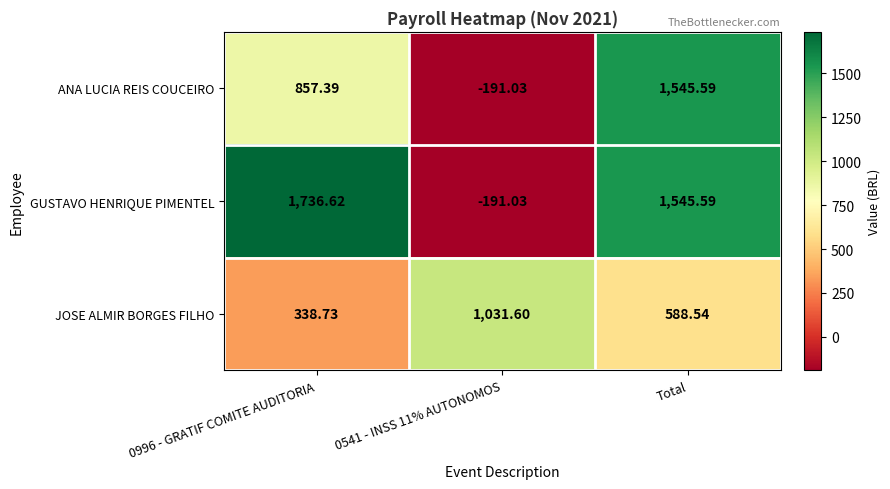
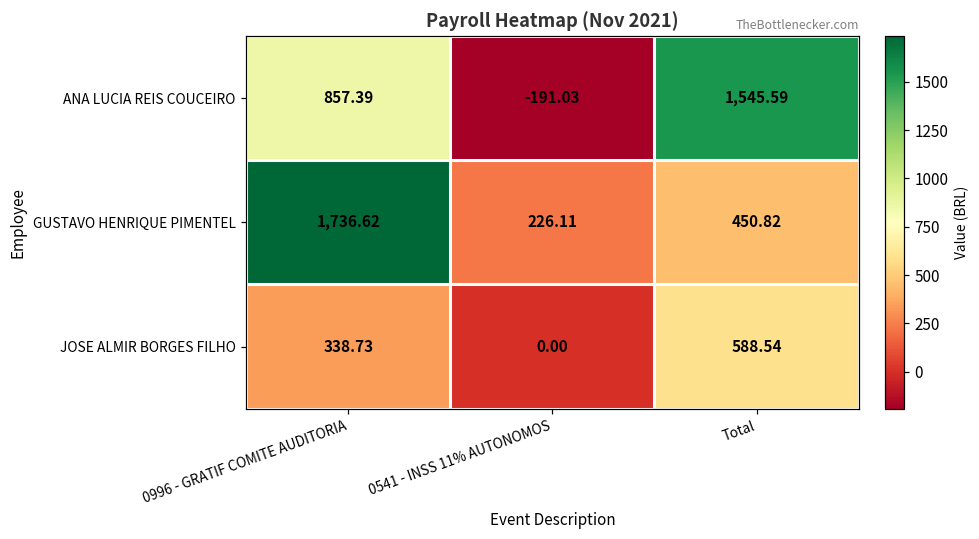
  {
    "ANA LUCIA REIS COUCEIRO": {
      "0996 - GRATIF COMITE AUDITORIA": "857.39",
      "0541 - INSS 11% AUTONOMOS": "-191.03",
      "Total": "1,545.59"
    },
    "GUSTAVO HENRIQUE PIMENTEL": {
      "0996 - GRATIF COMITE AUDITORIA": "1,736.62",
-     "0541 - INSS 11% AUTONOMOS": "-191.03",
-     "Total": "1,545.59"
+     "0541 - INSS 11% AUTONOMOS": "226.11",
+     "Total": "450.82"
    },
    "JOSE ALMIR BORGES FILHO": {
      "0996 - GRATIF COMITE AUDITORIA": "338.73",
-     "0541 - INSS 11% AUTONOMOS": "1,031.60",
+     "0541 - INSS 11% AUTONOMOS": "0.00",
      "Total": "588.54"
    }
  }
